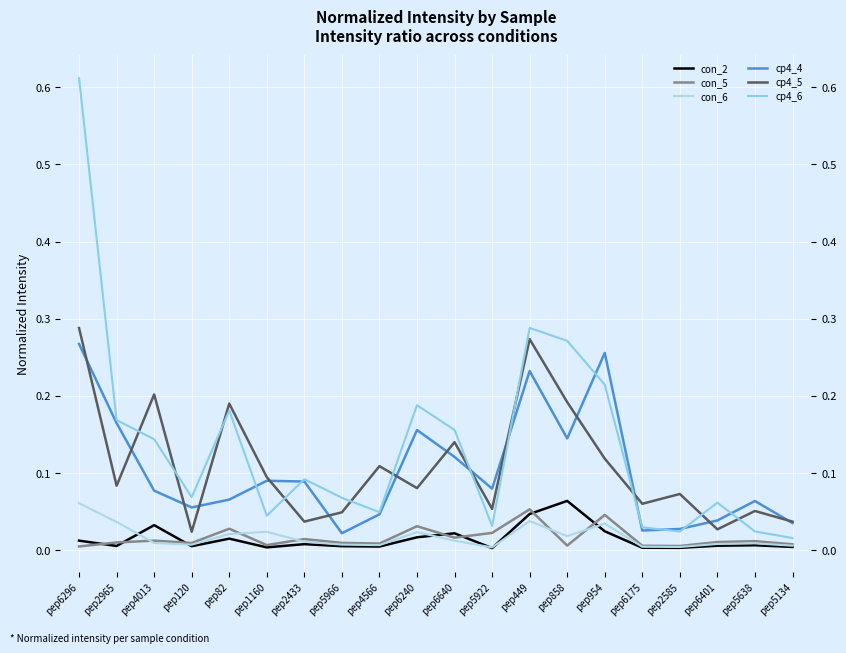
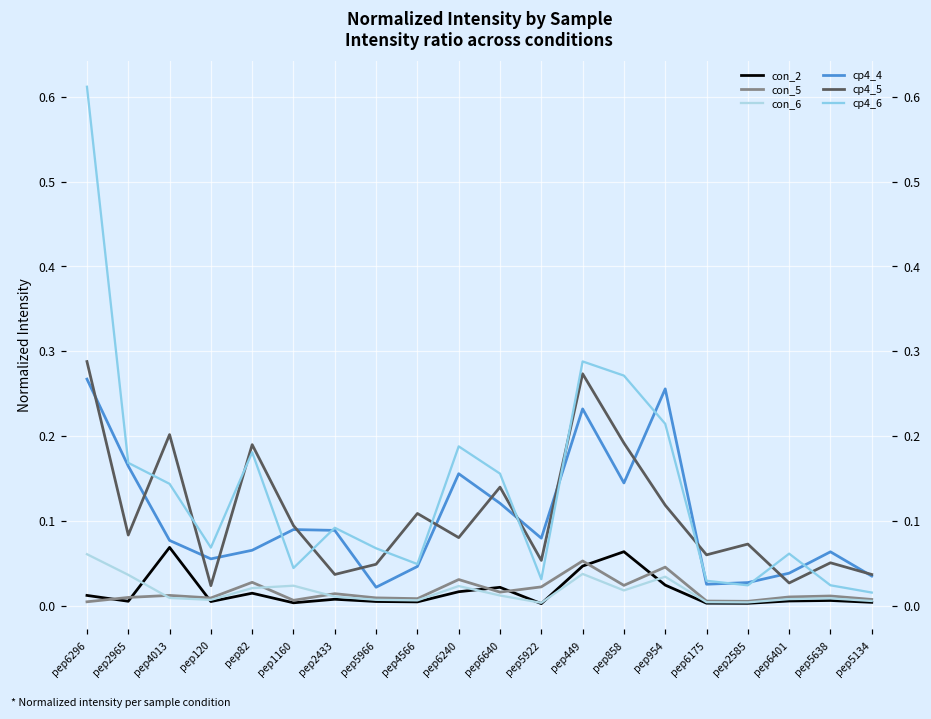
  {
    "con_2": {
      "pep6296": 0.01,
      "pep2965": 0.01,
-     "pep4013": 0.03,
+     "pep4013": 0.07,
      "pep82": 0.01,
      "pep6240": 0.02,
      "pep6640": 0.02,
      "pep449": 0.05,
      "pep858": 0.06,
      "pep954": 0.02
    },
    "con_5": {
      "pep6296": 0.00,
      "pep2965": 0.01,
      "pep82": 0.03,
      "pep2433": 0.01,
      "pep6240": 0.03,
      "pep6640": 0.02,
      "pep5922": 0.02,
      "pep449": 0.05,
-     "pep858": 0.01,
+     "pep858": 0.02,
      "pep954": 0.05
    },
    "cp4_4": {
      "pep6296": 0.27,
      "pep2965": 0.16,
      "pep4013": 0.08,
      "pep120": 0.06,
      "pep82": 0.07,
      "pep1160": 0.09,
      "pep5966": 0.02,
      "pep6240": 0.16,
      "pep6640": 0.12,
      "pep5922": 0.08,
      "pep449": 0.23,
      "pep858": 0.14,
      "pep954": 0.26,
      "pep6175": 0.03,
      "pep6401": 0.04,
      "pep5638": 0.06
    },
    "cp4_5": {
      "pep6296": 0.29,
      "pep2965": 0.08,
      "pep4013": 0.20,
      "pep120": 0.02,
      "pep82": 0.19,
      "pep1160": 0.09,
      "pep2433": 0.04,
      "pep5966": 0.05,
      "pep4566": 0.11,
      "pep6240": 0.08,
      "pep6640": 0.14,
      "pep5922": 0.05,
      "pep449": 0.27,
      "pep858": 0.19,
      "pep954": 0.12,
      "pep6175": 0.06,
      "pep2585": 0.07,
      "pep6401": 0.03,
      "pep5638": 0.05
    }
  }
